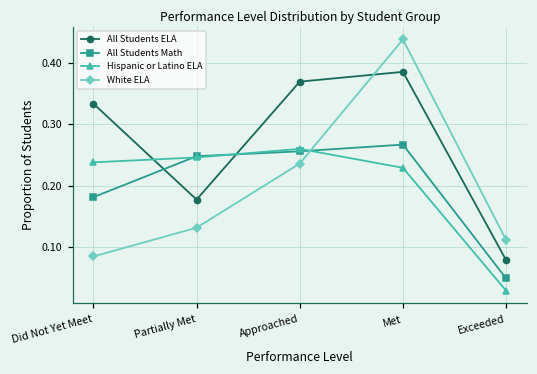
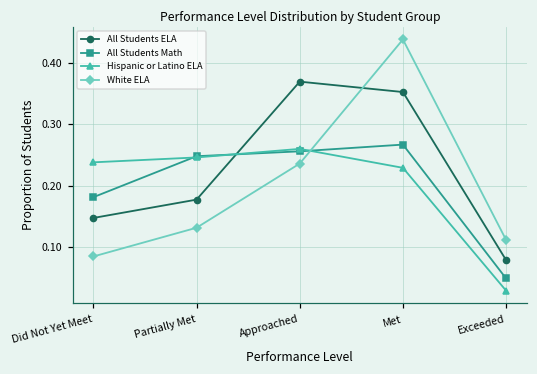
  {
    "All Students ELA": {
-     "Did Not Yet Meet": 0.33,
+     "Did Not Yet Meet": 0.15,
      "Partially Met": 0.18,
      "Approached": 0.37,
-     "Met": 0.39,
+     "Met": 0.35,
      "Exceeded": 0.08
    }
  }
